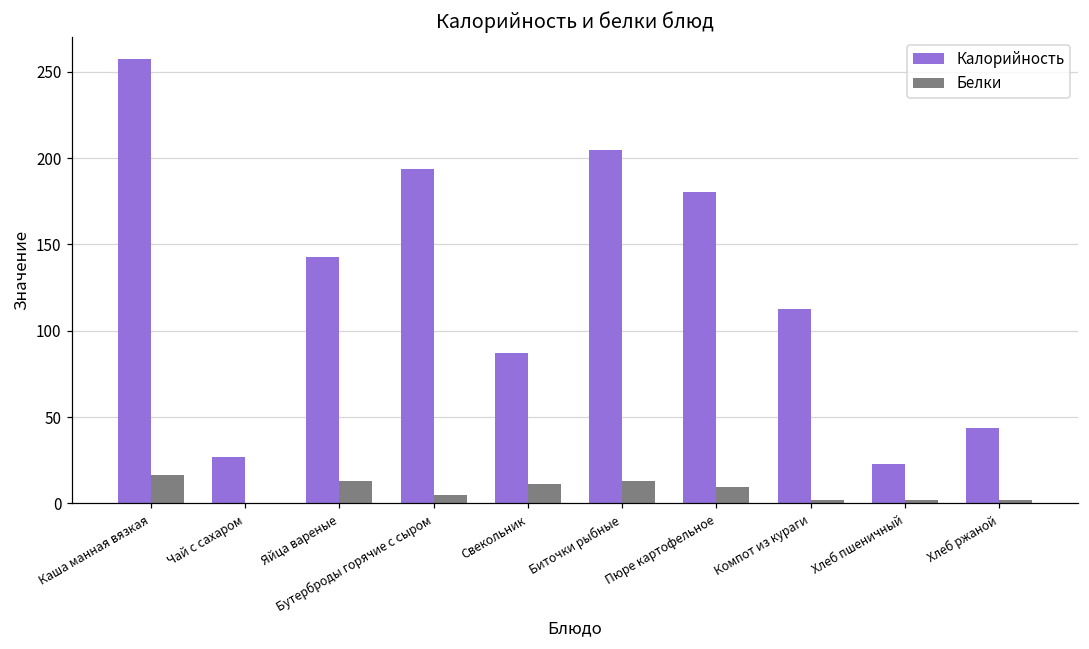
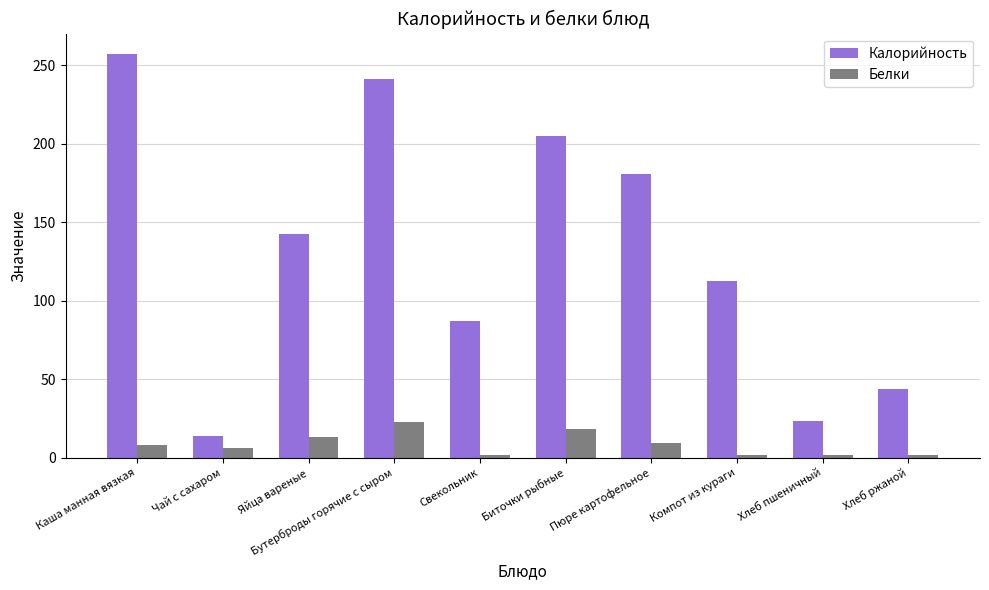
  {
    "Калорийность": {
      "Каша манная вязкая": 257,
-     "Чай с сахаром": 27,
+     "Чай с сахаром": 14,
      "Яйца вареные": 143,
-     "Бутерброды горячие с сыром": 194,
+     "Бутерброды горячие с сыром": 241,
      "Свекольник": 87,
      "Биточки рыбные": 205,
      "Пюре картофельное": 181,
      "Компот из кураги": 112,
      "Хлеб пшеничный": 23,
      "Хлеб ржаной": 44
    },
    "Белки": {
-     "Каша манная вязкая": 17,
-     "Чай с сахаром": 0,
+     "Каша манная вязкая": 8,
+     "Чай с сахаром": 7,
      "Яйца вареные": 13,
-     "Бутерброды горячие с сыром": 5,
-     "Свекольник": 11,
-     "Биточки рыбные": 13,
+     "Бутерброды горячие с сыром": 23,
+     "Свекольник": 2,
+     "Биточки рыбные": 18,
      "Пюре картофельное": 10,
      "Компот из кураги": 2,
      "Хлеб пшеничный": 2,
      "Хлеб ржаной": 2
    }
  }
